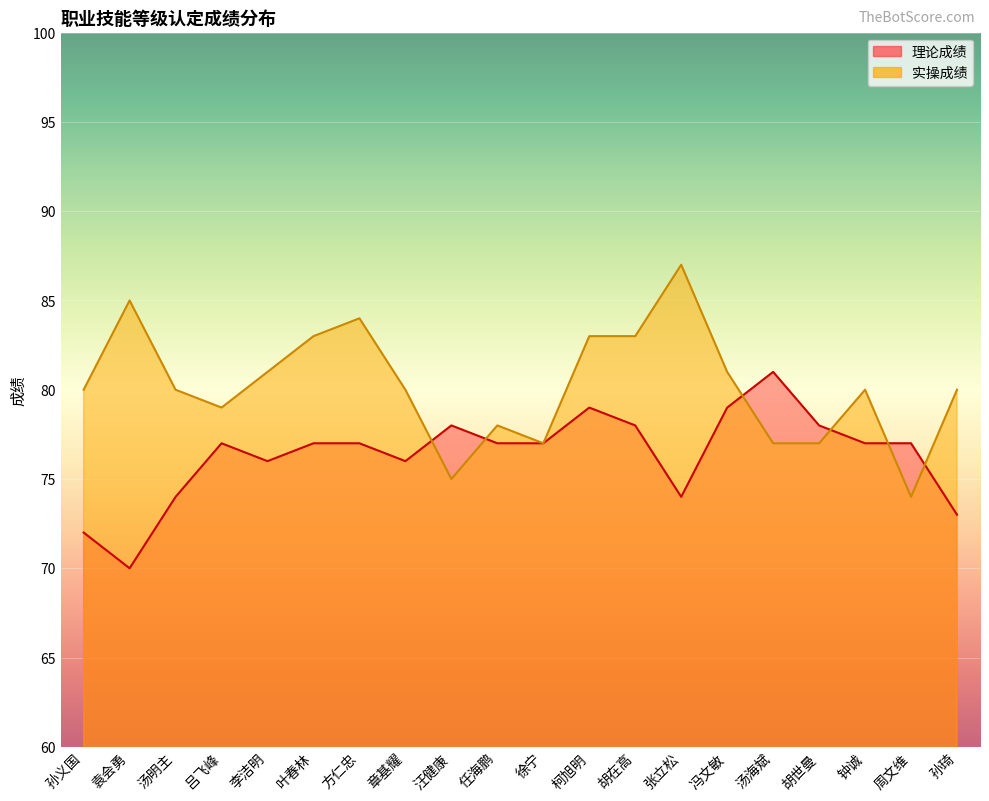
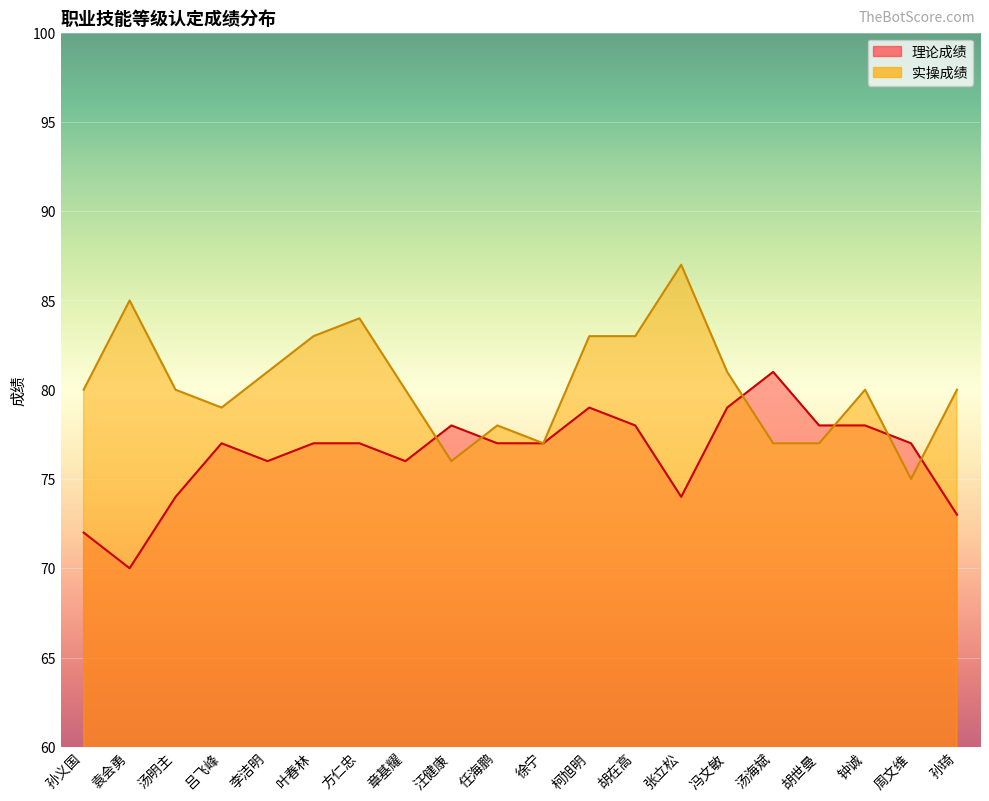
  {
    "理论成绩": {
      "孙义国": 72,
      "袁会勇": 70,
      "汤明主": 74,
      "吕飞峰": 77,
      "李洁明": 76,
      "叶春林": 77,
      "方仁忠": 77,
      "章基耀": 76,
      "汪健康": 78,
      "任海鹏": 77,
      "柯旭明": 79,
      "胡在高": 78,
      "张立松": 74,
      "冯文敏": 79,
      "汤海斌": 81,
      "胡世曼": 78,
-     "钟诚": 77,
+     "钟诚": 78,
      "周文维": 77,
      "孙琦": 73
    },
    "实操成绩": {
      "孙义国": 80,
      "袁会勇": 85,
      "汤明主": 80,
      "吕飞峰": 79,
      "李洁明": 81,
      "叶春林": 83,
      "方仁忠": 84,
      "章基耀": 80,
-     "汪健康": 75,
+     "汪健康": 76,
      "任海鹏": 78,
      "柯旭明": 83,
      "胡在高": 83,
      "张立松": 87,
      "冯文敏": 81,
      "汤海斌": 77,
      "胡世曼": 77,
      "钟诚": 80,
-     "周文维": 74,
+     "周文维": 75,
      "孙琦": 80
    }
  }
